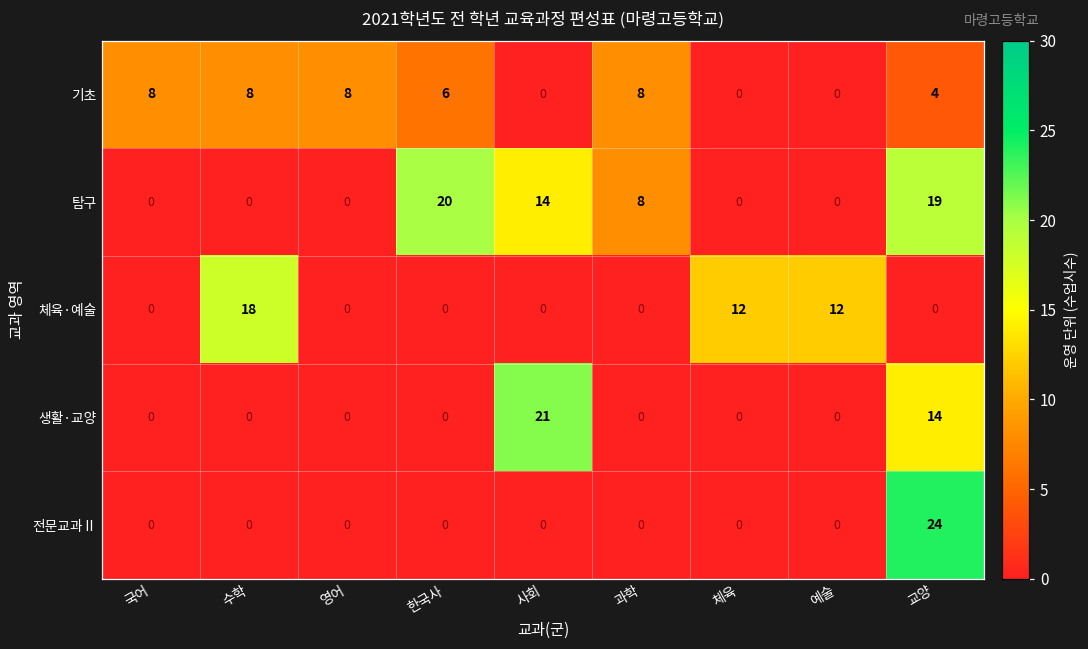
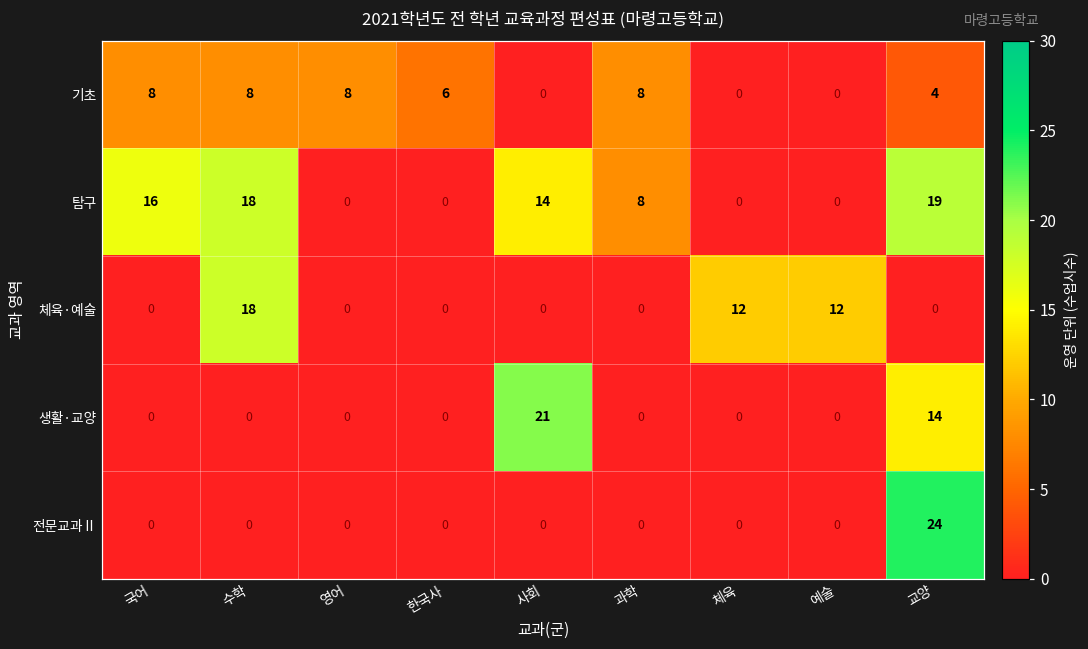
  {
    "기초": {
      "국어": 8,
      "수학": 8,
      "영어": 8,
      "한국사": 6,
      "사회": 0,
      "과학": 8,
      "체육": 0,
      "예술": 0,
      "교양": 4
    },
    "탐구": {
-     "국어": 0,
-     "수학": 0,
+     "국어": 16,
+     "수학": 18,
      "영어": 0,
-     "한국사": 20,
+     "한국사": 0,
      "사회": 14,
      "과학": 8,
      "체육": 0,
      "예술": 0,
      "교양": 19
    },
    "체육·예술": {
      "국어": 0,
      "수학": 18,
      "영어": 0,
      "한국사": 0,
      "사회": 0,
      "과학": 0,
      "체육": 12,
      "예술": 12,
      "교양": 0
    },
    "생활·교양": {
      "국어": 0,
      "수학": 0,
      "영어": 0,
      "한국사": 0,
      "사회": 21,
      "과학": 0,
      "체육": 0,
      "예술": 0,
      "교양": 14
    },
    "전문교과Ⅱ": {
      "국어": 0,
      "수학": 0,
      "영어": 0,
      "한국사": 0,
      "사회": 0,
      "과학": 0,
      "체육": 0,
      "예술": 0,
      "교양": 24
    }
  }
